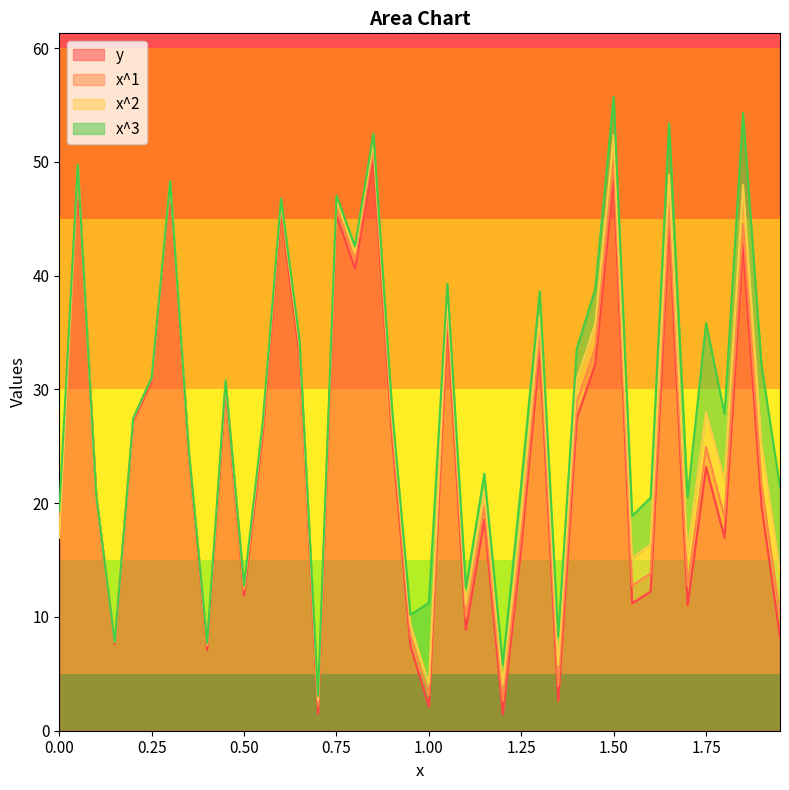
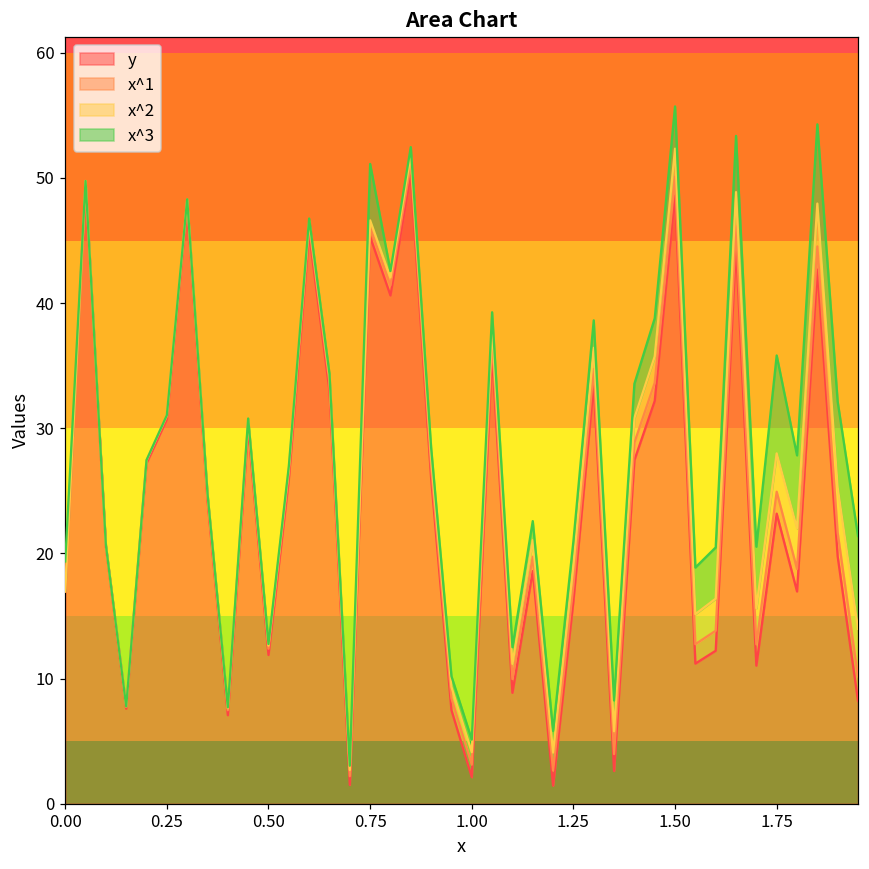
  {
    "x^3": {
      "0.00": 2.4,
-     "0.75": 0.4,
-     "1.00": 7.1,
-     "1.25": 2.7,
+     "0.75": 4.5,
+     "1.00": 1.0,
+     "1.25": 2.0,
      "1.50": 3.4,
      "1.75": 7.8
    }
  }
